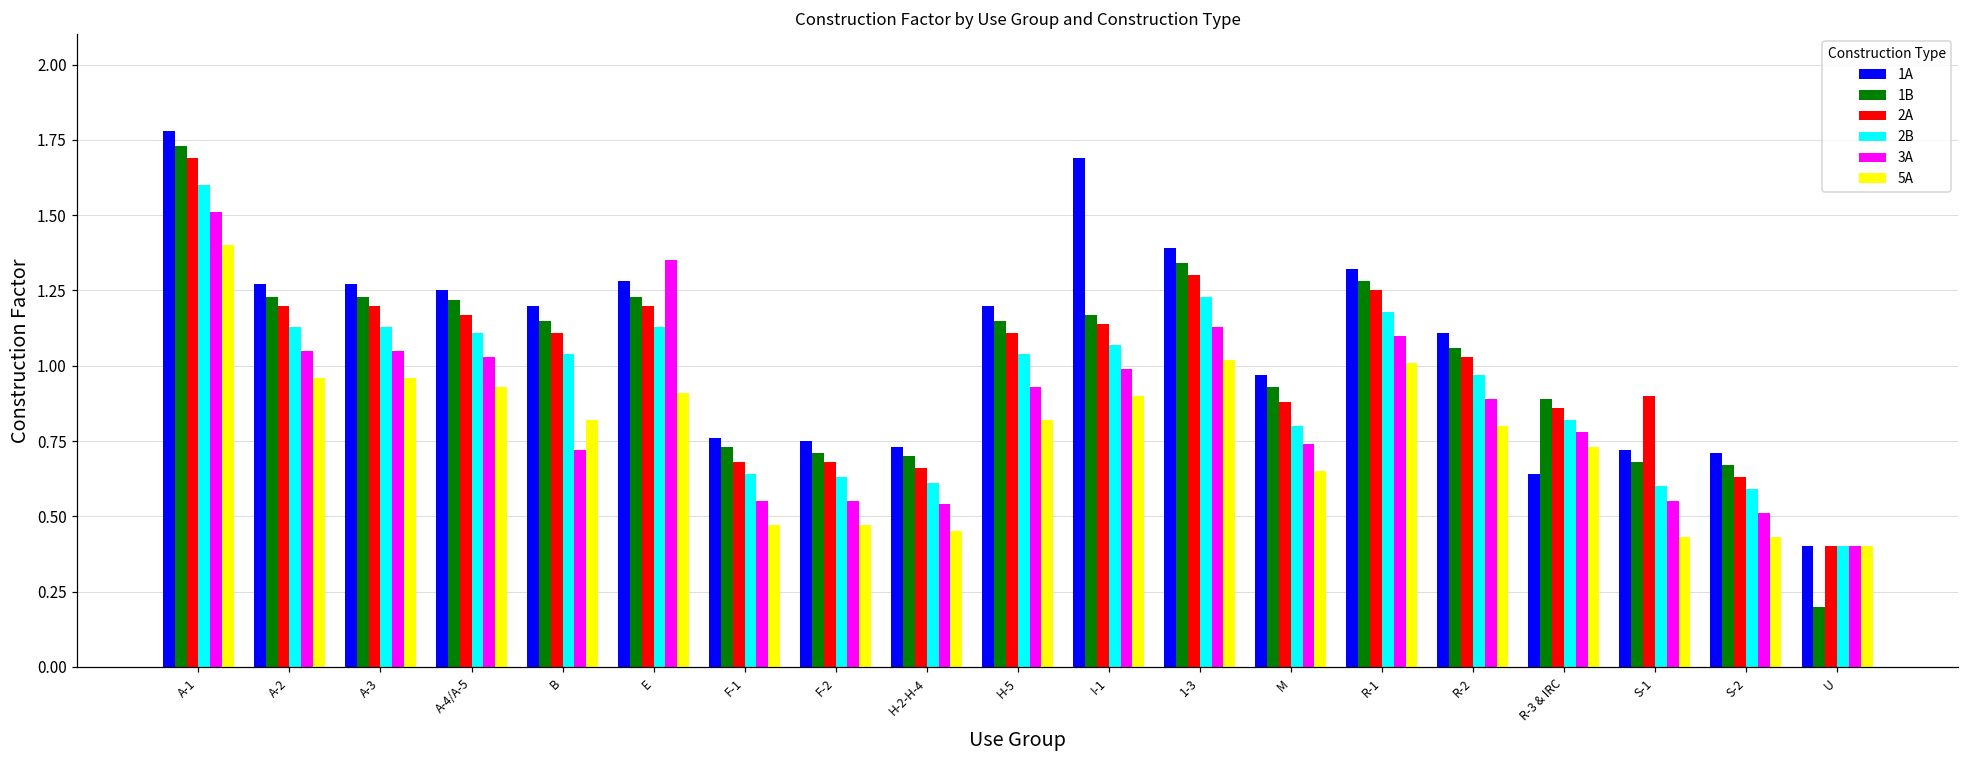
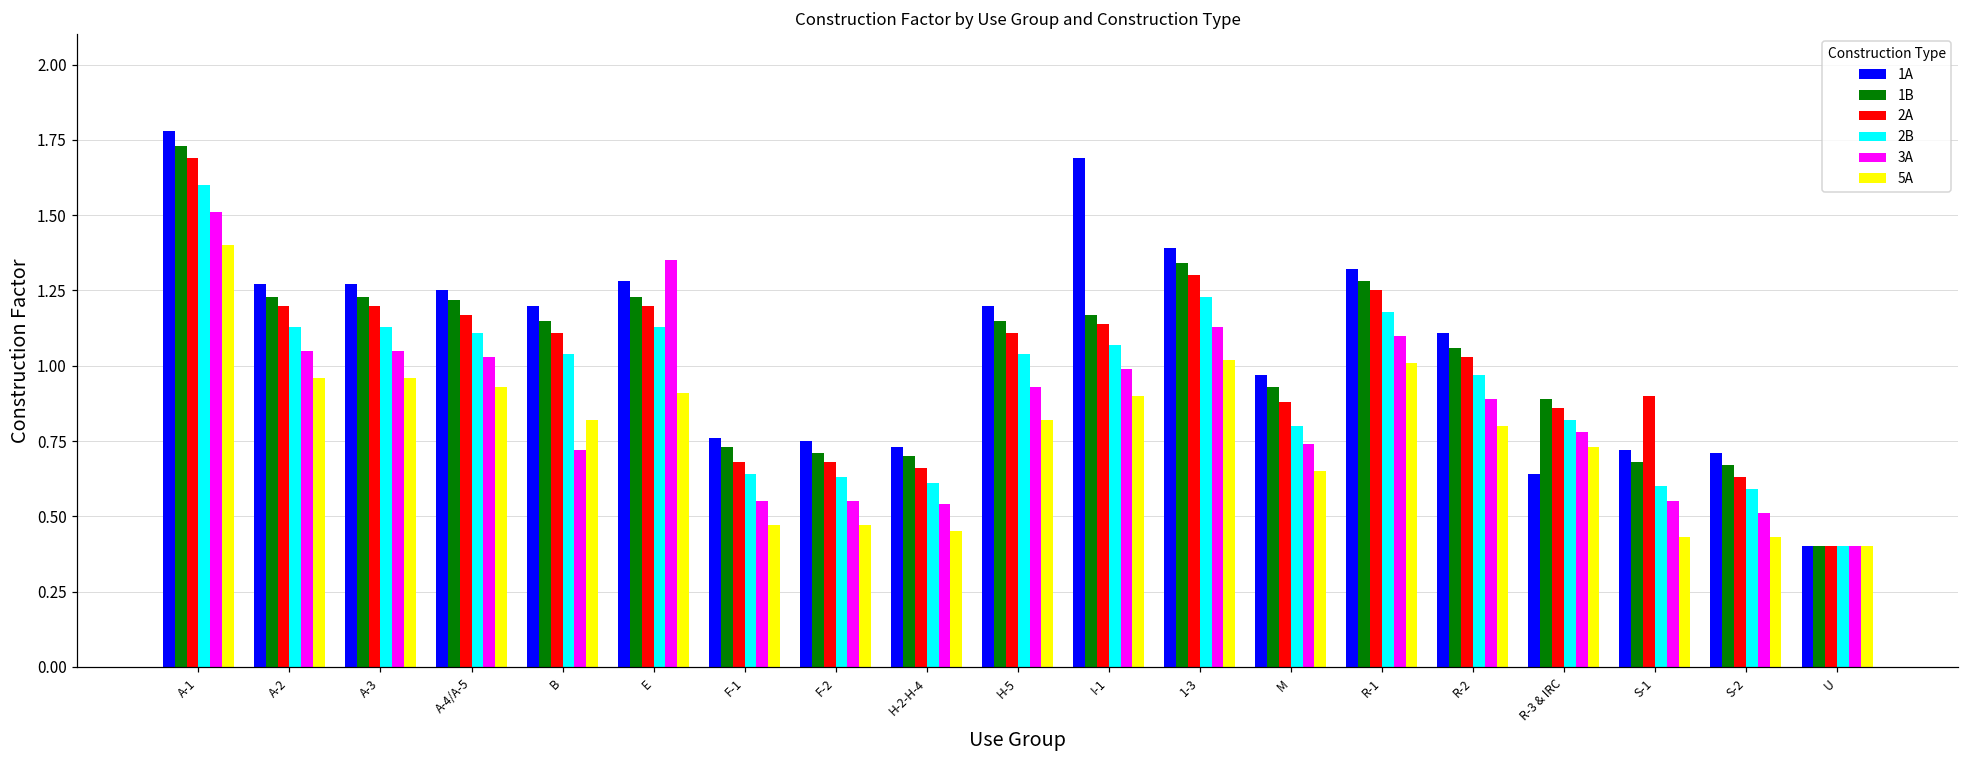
  {
    "1A": {
      "A-1": 1.78,
      "A-2": 1.27,
      "A-3": 1.27,
      "A-4/A-5": 1.25,
      "B": 1.2,
      "E": 1.28,
      "F-1": 0.76,
      "F-2": 0.75,
      "H-2-H-4": 0.73,
      "H-5": 1.2,
      "I-1": 1.69,
      "1-3": 1.39,
      "M": 0.97,
      "R-1": 1.32,
      "R-2": 1.11,
      "R-3 & IRC": 0.64,
      "S-1": 0.72,
      "S-2": 0.71,
      "U": 0.4
    },
    "1B": {
      "A-1": 1.73,
      "A-2": 1.23,
      "A-3": 1.23,
      "A-4/A-5": 1.22,
      "B": 1.15,
      "E": 1.23,
      "F-1": 0.73,
      "F-2": 0.71,
      "H-2-H-4": 0.7,
      "H-5": 1.15,
      "I-1": 1.17,
      "1-3": 1.34,
      "M": 0.93,
      "R-1": 1.28,
      "R-2": 1.06,
      "R-3 & IRC": 0.89,
      "S-1": 0.68,
      "S-2": 0.67,
-     "U": 0.2
+     "U": 0.4
    },
    "2A": {
      "A-1": 1.69,
      "A-2": 1.2,
      "A-3": 1.2,
      "A-4/A-5": 1.17,
      "B": 1.11,
      "E": 1.2,
      "F-1": 0.68,
      "F-2": 0.68,
      "H-2-H-4": 0.66,
      "H-5": 1.11,
      "I-1": 1.14,
      "1-3": 1.3,
      "M": 0.88,
      "R-1": 1.25,
      "R-2": 1.03,
      "R-3 & IRC": 0.86,
      "S-1": 0.9,
      "S-2": 0.63,
      "U": 0.4
    },
    "2B": {
      "A-1": 1.6,
      "A-2": 1.13,
      "A-3": 1.13,
      "A-4/A-5": 1.11,
      "B": 1.04,
      "E": 1.13,
      "F-1": 0.64,
      "F-2": 0.63,
      "H-2-H-4": 0.61,
      "H-5": 1.04,
      "I-1": 1.07,
      "1-3": 1.23,
      "M": 0.8,
      "R-1": 1.18,
      "R-2": 0.97,
      "R-3 & IRC": 0.82,
      "S-1": 0.6,
      "S-2": 0.59,
      "U": 0.4
    },
    "3A": {
      "A-1": 1.51,
      "A-2": 1.05,
      "A-3": 1.05,
      "A-4/A-5": 1.03,
      "B": 0.72,
      "E": 1.35,
      "F-1": 0.55,
      "F-2": 0.55,
      "H-2-H-4": 0.54,
      "H-5": 0.93,
      "I-1": 0.99,
      "1-3": 1.13,
      "M": 0.74,
      "R-1": 1.1,
      "R-2": 0.89,
      "R-3 & IRC": 0.78,
      "S-1": 0.55,
      "S-2": 0.51,
      "U": 0.4
    },
    "5A": {
      "A-1": 1.4,
      "A-2": 0.96,
      "A-3": 0.96,
      "A-4/A-5": 0.93,
      "B": 0.82,
      "E": 0.91,
      "F-1": 0.47,
      "F-2": 0.47,
      "H-2-H-4": 0.45,
      "H-5": 0.82,
      "I-1": 0.9,
      "1-3": 1.02,
      "M": 0.65,
      "R-1": 1.01,
      "R-2": 0.8,
      "R-3 & IRC": 0.73,
      "S-1": 0.43,
      "S-2": 0.43,
      "U": 0.4
    }
  }
